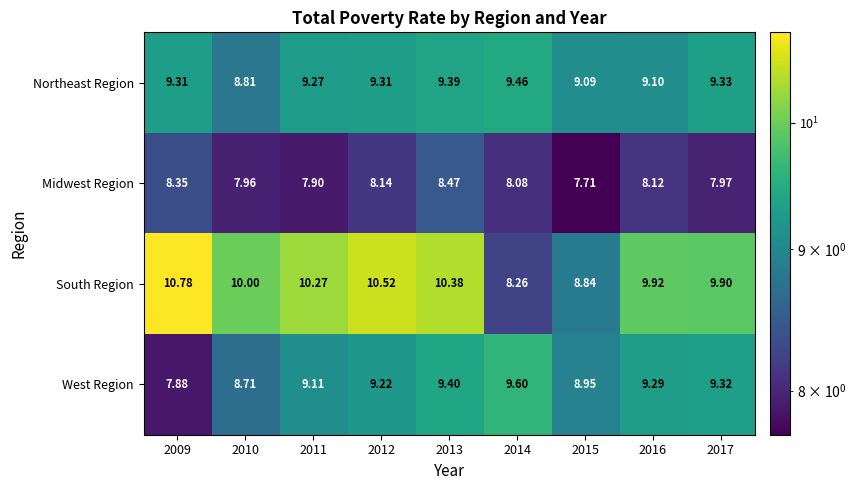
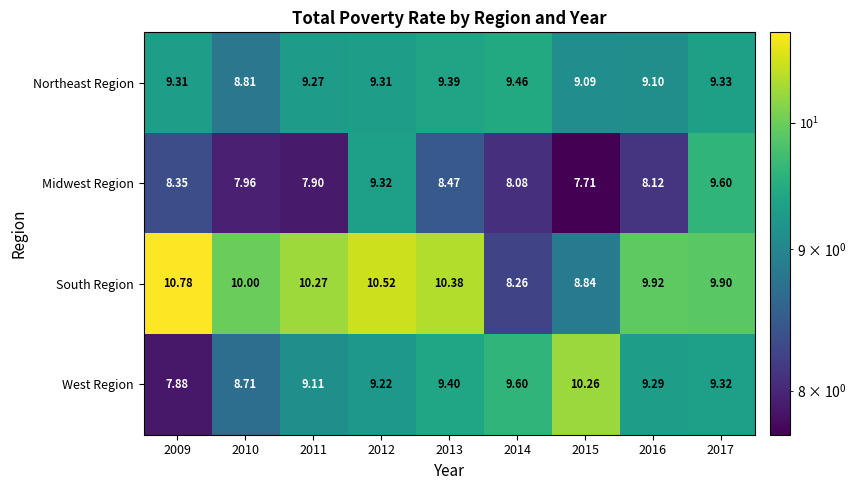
  {
    "Northeast Region": {
      "2009": 9.31,
      "2010": 8.81,
      "2011": 9.27,
      "2012": 9.31,
      "2013": 9.39,
      "2014": 9.46,
      "2015": 9.09,
      "2016": 9.10,
      "2017": 9.33
    },
    "Midwest Region": {
      "2009": 8.35,
      "2010": 7.96,
      "2011": 7.90,
-     "2012": 8.14,
+     "2012": 9.32,
      "2013": 8.47,
      "2014": 8.08,
      "2015": 7.71,
      "2016": 8.12,
-     "2017": 7.97
+     "2017": 9.60
    },
    "South Region": {
      "2009": 10.78,
      "2010": 10.00,
      "2011": 10.27,
      "2012": 10.52,
      "2013": 10.38,
      "2014": 8.26,
      "2015": 8.84,
      "2016": 9.92,
      "2017": 9.90
    },
    "West Region": {
      "2009": 7.88,
      "2010": 8.71,
      "2011": 9.11,
      "2012": 9.22,
      "2013": 9.40,
      "2014": 9.60,
-     "2015": 8.95,
+     "2015": 10.26,
      "2016": 9.29,
      "2017": 9.32
    }
  }
